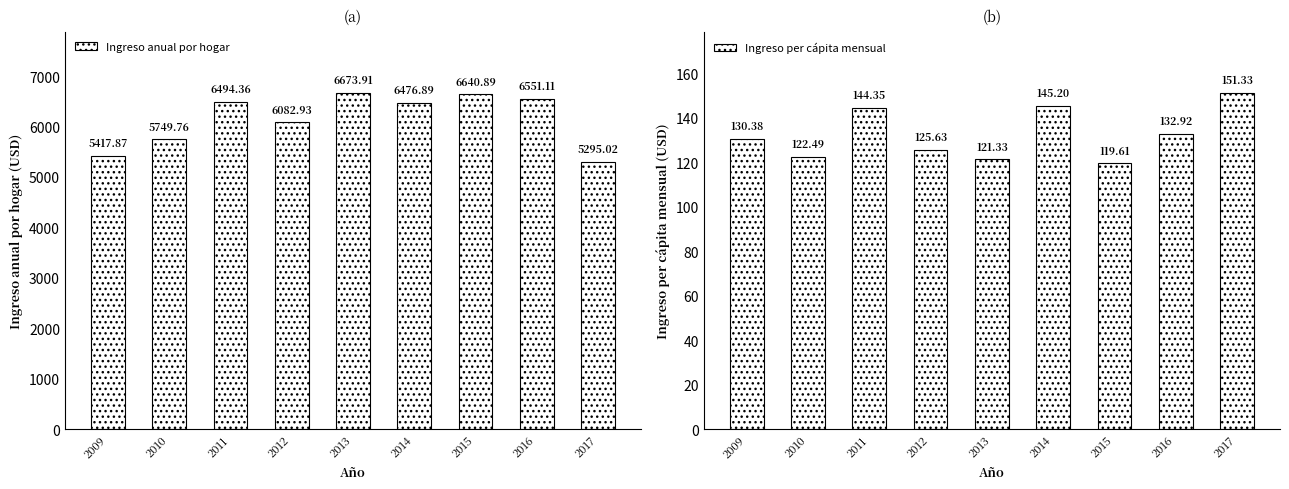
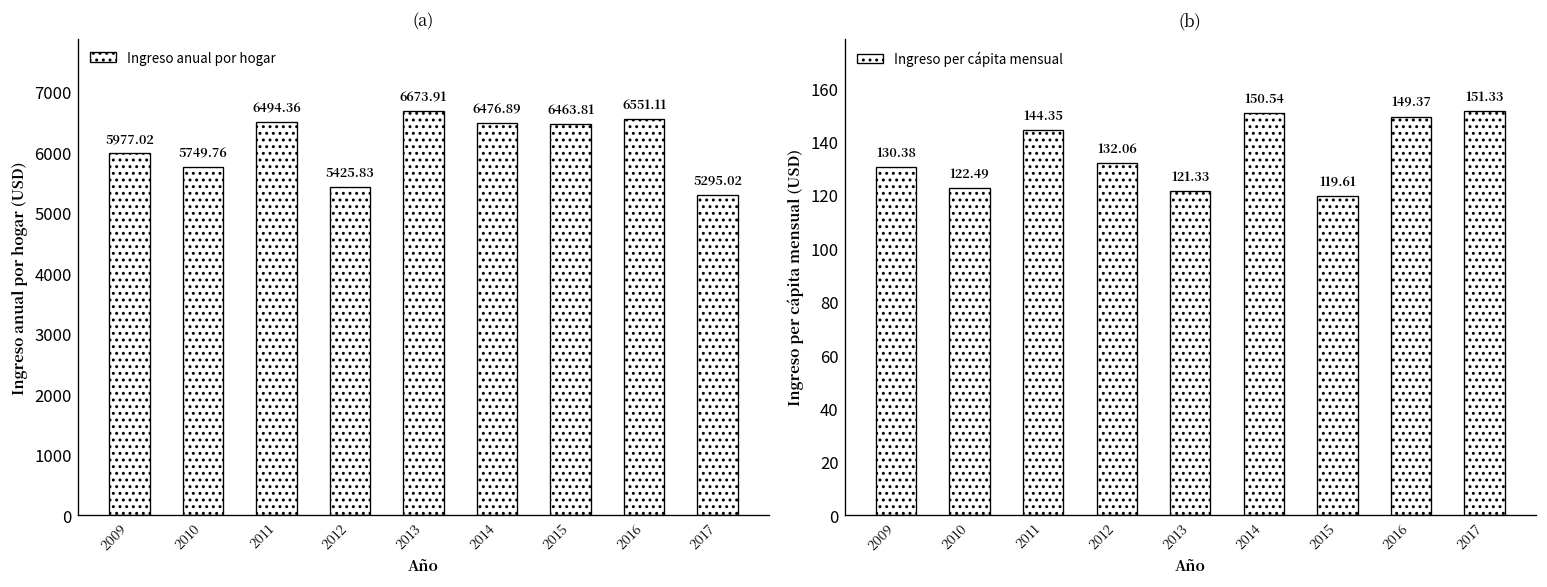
  {
    "(a)": {
-     "2009": 5417.87,
+     "2009": 5977.02,
      "2010": 5749.76,
      "2011": 6494.36,
-     "2012": 6082.93,
+     "2012": 5425.83,
      "2013": 6673.91,
      "2014": 6476.89,
-     "2015": 6640.89,
+     "2015": 6463.81,
      "2016": 6551.11,
      "2017": 5295.02
    },
    "(b)": {
      "2009": 130.38,
      "2010": 122.49,
      "2011": 144.35,
-     "2012": 125.63,
+     "2012": 132.06,
      "2013": 121.33,
-     "2014": 145.20,
+     "2014": 150.54,
      "2015": 119.61,
-     "2016": 132.92,
+     "2016": 149.37,
      "2017": 151.33
    }
  }
